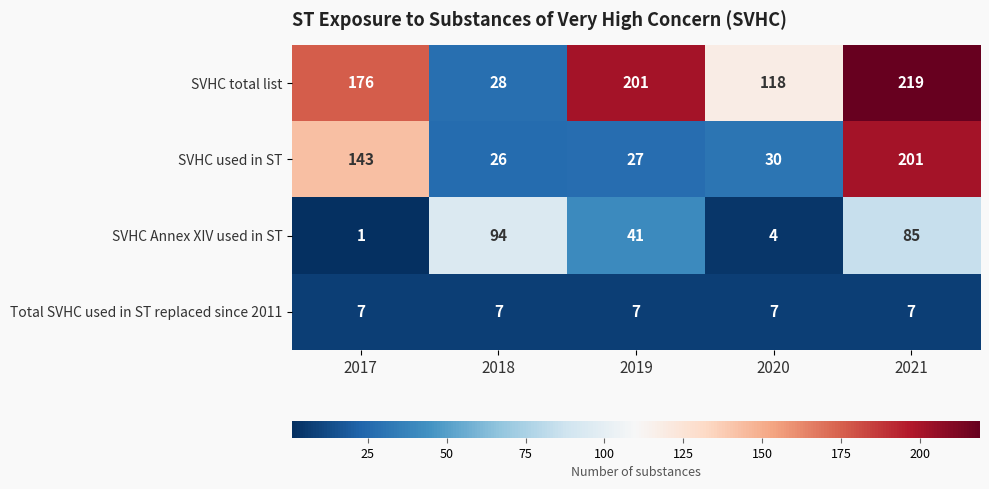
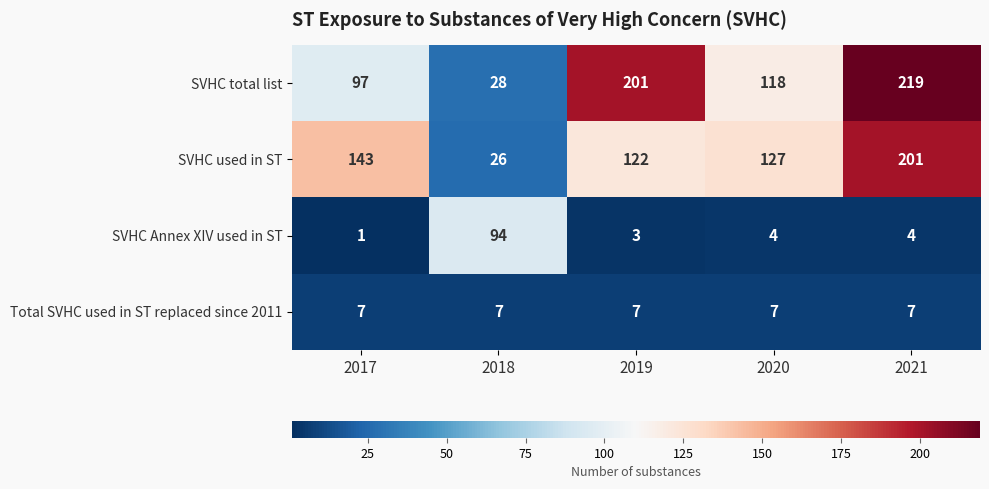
  {
    "SVHC total list": {
-     "2017": 176,
+     "2017": 97,
      "2018": 28,
      "2019": 201,
      "2020": 118,
      "2021": 219
    },
    "SVHC used in ST": {
      "2017": 143,
      "2018": 26,
-     "2019": 27,
-     "2020": 30,
+     "2019": 122,
+     "2020": 127,
      "2021": 201
    },
    "SVHC Annex XIV used in ST": {
      "2017": 1,
      "2018": 94,
-     "2019": 41,
+     "2019": 3,
      "2020": 4,
-     "2021": 85
+     "2021": 4
    },
    "Total SVHC used in ST replaced since 2011": {
      "2017": 7,
      "2018": 7,
      "2019": 7,
      "2020": 7,
      "2021": 7
    }
  }
